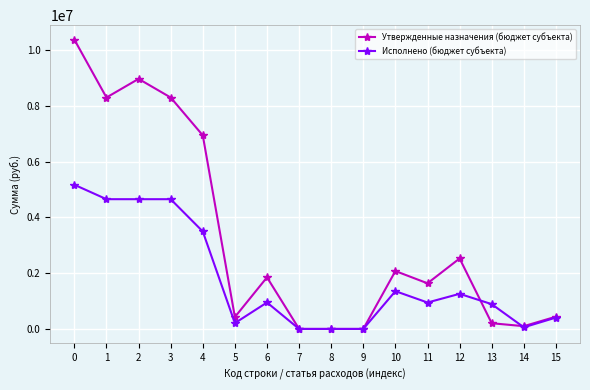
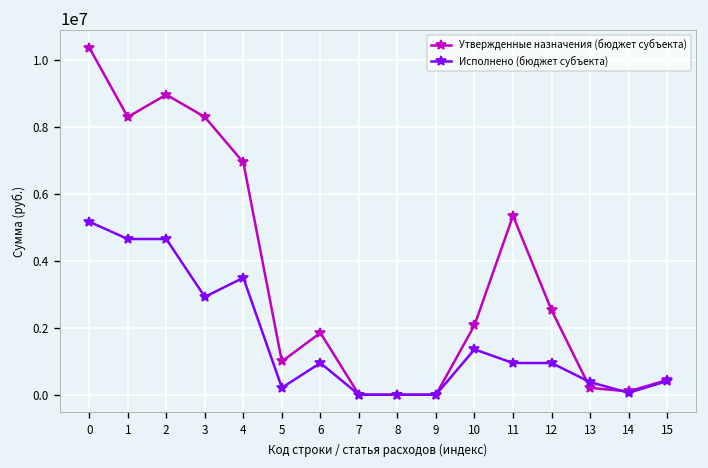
  {
    "Утвержденные назначения (бюджет субъекта)": {
      "0": 10400000,
      "1": 8300000,
      "2": 9000000,
      "3": 8300000,
      "4": 6900000,
-     "5": 400000,
+     "5": 1000000,
      "6": 1900000,
      "10": 2100000,
-     "11": 1600000,
+     "11": 5300000,
      "12": 2500000,
      "13": 200000
    },
    "Исполнено (бюджет субъекта)": {
      "0": 5200000,
      "1": 4700000,
      "2": 4700000,
-     "3": 4700000,
+     "3": 2900000,
      "4": 3500000,
      "5": 200000,
      "6": 900000,
      "10": 1400000,
      "11": 900000,
-     "12": 1300000,
-     "13": 900000
+     "12": 900000,
+     "13": 400000
    }
  }
